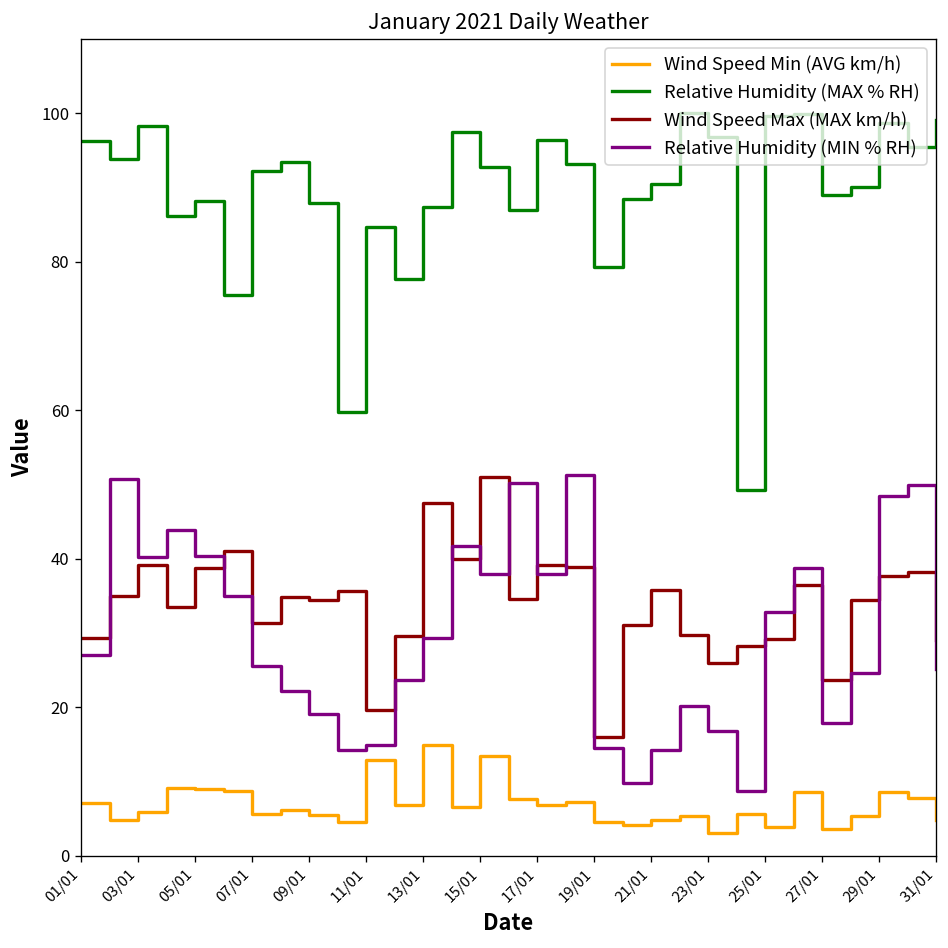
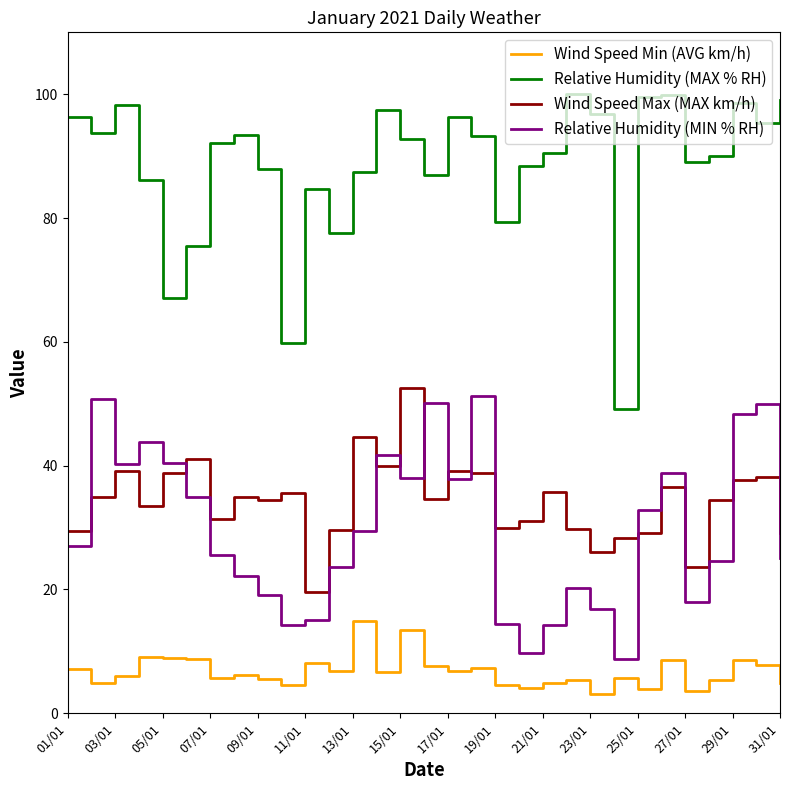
  {
    "Wind Speed Min (AVG km/h)": {
      "01/01": 7,
      "03/01": 6,
      "05/01": 9,
      "07/01": 6,
      "09/01": 6,
-     "11/01": 13,
+     "11/01": 8,
      "13/01": 15,
      "15/01": 13,
      "17/01": 7,
      "19/01": 5,
      "21/01": 5,
      "23/01": 3,
      "25/01": 4,
      "27/01": 4,
      "29/01": 9,
      "31/01": 5
    },
    "Relative Humidity (MAX % RH)": {
      "01/01": 96,
      "03/01": 98,
-     "05/01": 88,
+     "05/01": 67,
      "07/01": 92,
      "09/01": 88,
      "11/01": 85,
      "13/01": 87,
      "15/01": 93,
      "17/01": 96,
      "19/01": 79,
      "21/01": 91,
      "27/01": 89,
      "31/01": 99
    },
    "Wind Speed Max (MAX km/h)": {
      "01/01": 29,
      "03/01": 39,
      "05/01": 39,
      "07/01": 31,
      "09/01": 34,
      "11/01": 20,
-     "13/01": 48,
-     "15/01": 51,
+     "13/01": 45,
+     "15/01": 53,
      "17/01": 39,
-     "19/01": 16,
+     "19/01": 30,
      "21/01": 36,
      "23/01": 26,
      "25/01": 29,
      "27/01": 24,
      "29/01": 38,
      "31/01": 29
    },
    "Relative Humidity (MIN % RH)": {
      "01/01": 27,
      "03/01": 40,
      "05/01": 40,
      "07/01": 26,
      "09/01": 19,
      "11/01": 15,
      "13/01": 29,
      "15/01": 38,
      "17/01": 38,
      "19/01": 15,
      "21/01": 14,
      "23/01": 17,
      "25/01": 33,
      "27/01": 18,
      "29/01": 48,
      "31/01": 25
    }
  }
